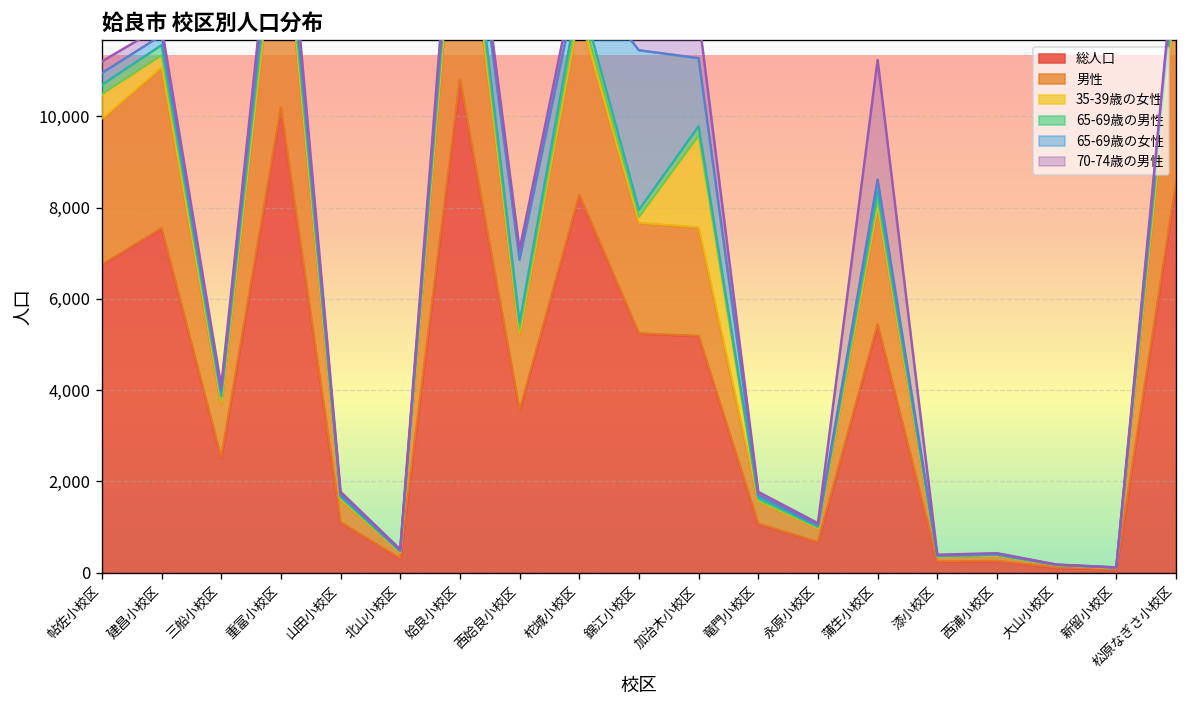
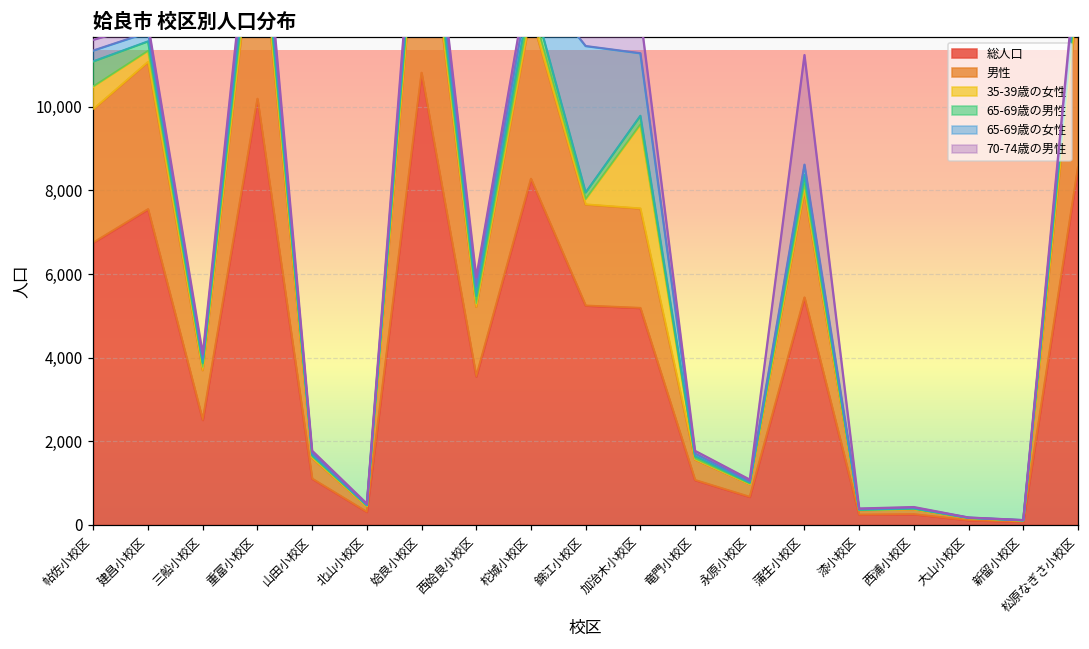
  {
    "35-39歳の女性": {
      "帖佐小校区": "500",
      "建昌小校区": "300",
      "三船小校区": "100",
      "西姶良小校区": "100",
      "錦江小校区": "100",
      "加治木小校区": "2,000",
      "蒲生小校区": "200"
    },
    "65-69歳の男性": {
-     "帖佐小校区": "200",
+     "帖佐小校区": "600",
      "建昌小校区": "200",
      "三船小校区": "100",
      "西姶良小校区": "200",
      "錦江小校区": "200",
      "加治木小校区": "200",
      "蒲生小校区": "200"
    },
    "65-69歳の女性": {
      "帖佐小校区": "300",
      "三船小校区": "100",
-     "西姶良小校区": "1,400",
+     "西姶良小校区": "200",
      "錦江小校区": "3,500",
      "加治木小校区": "1,500",
      "蒲生小校区": "200"
    },
    "70-74歳の男性": {
      "帖佐小校区": "300",
      "三船小校区": "100",
      "西姶良小校区": "200",
      "蒲生小校区": "2,600"
    }
  }
